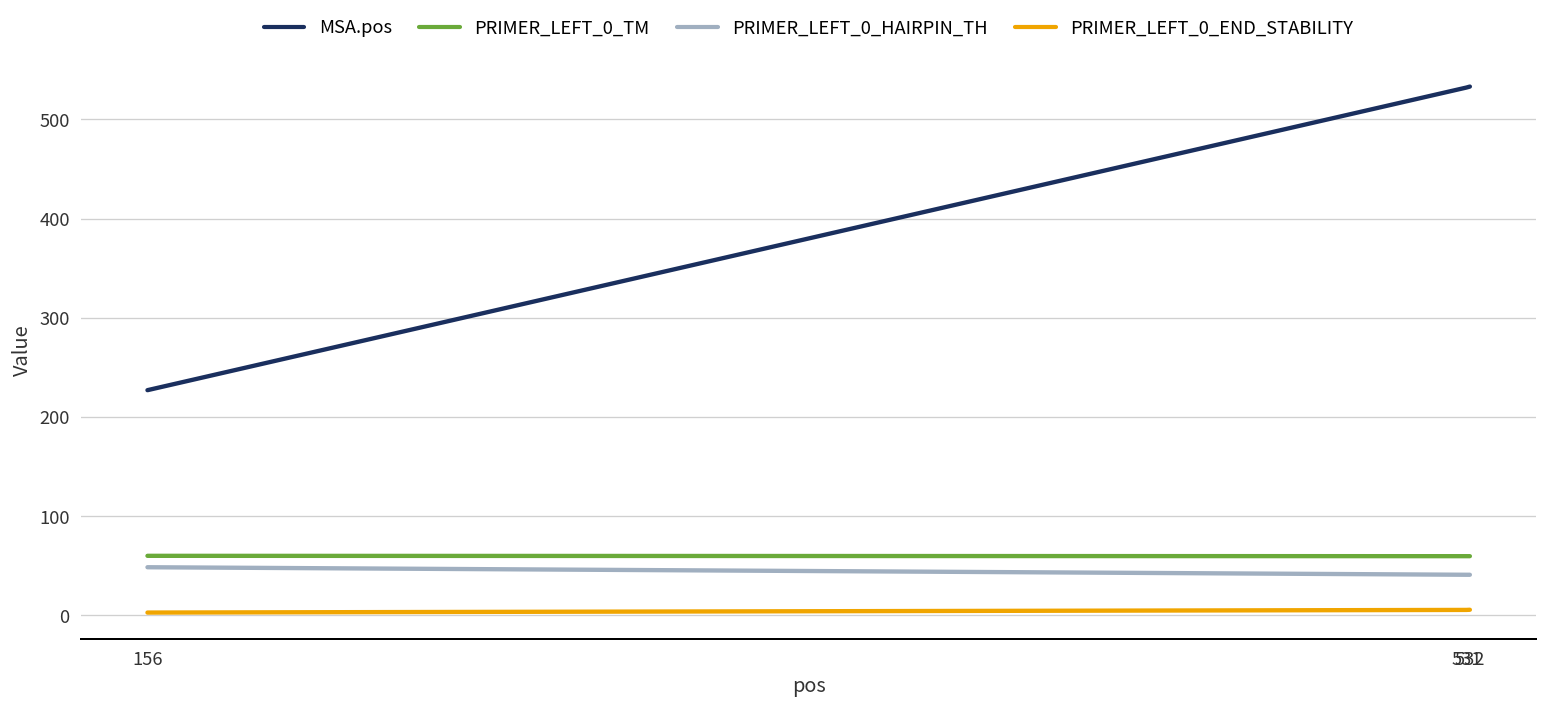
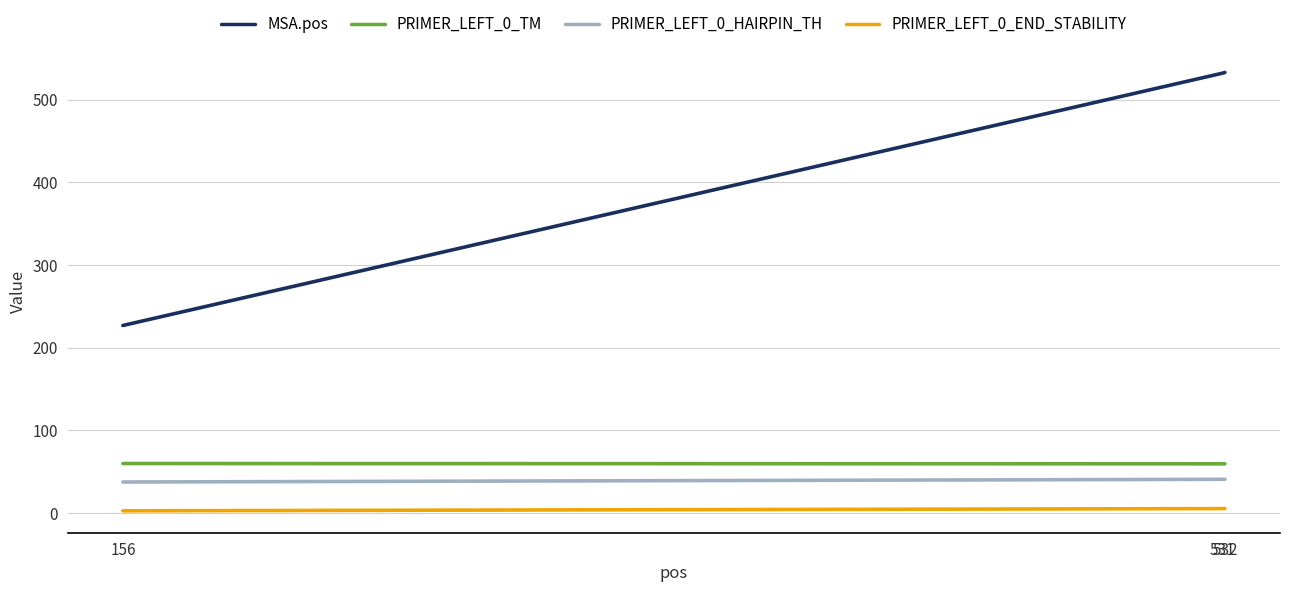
  {
    "MSA.pos": {
      "156": 230
    },
    "PRIMER_LEFT_0_TM": {
      "156": 60
    },
    "PRIMER_LEFT_0_HAIRPIN_TH": {
-     "156": 50
+     "156": 40
    },
    "PRIMER_LEFT_0_END_STABILITY": {
      "156": 0
    }
  }
